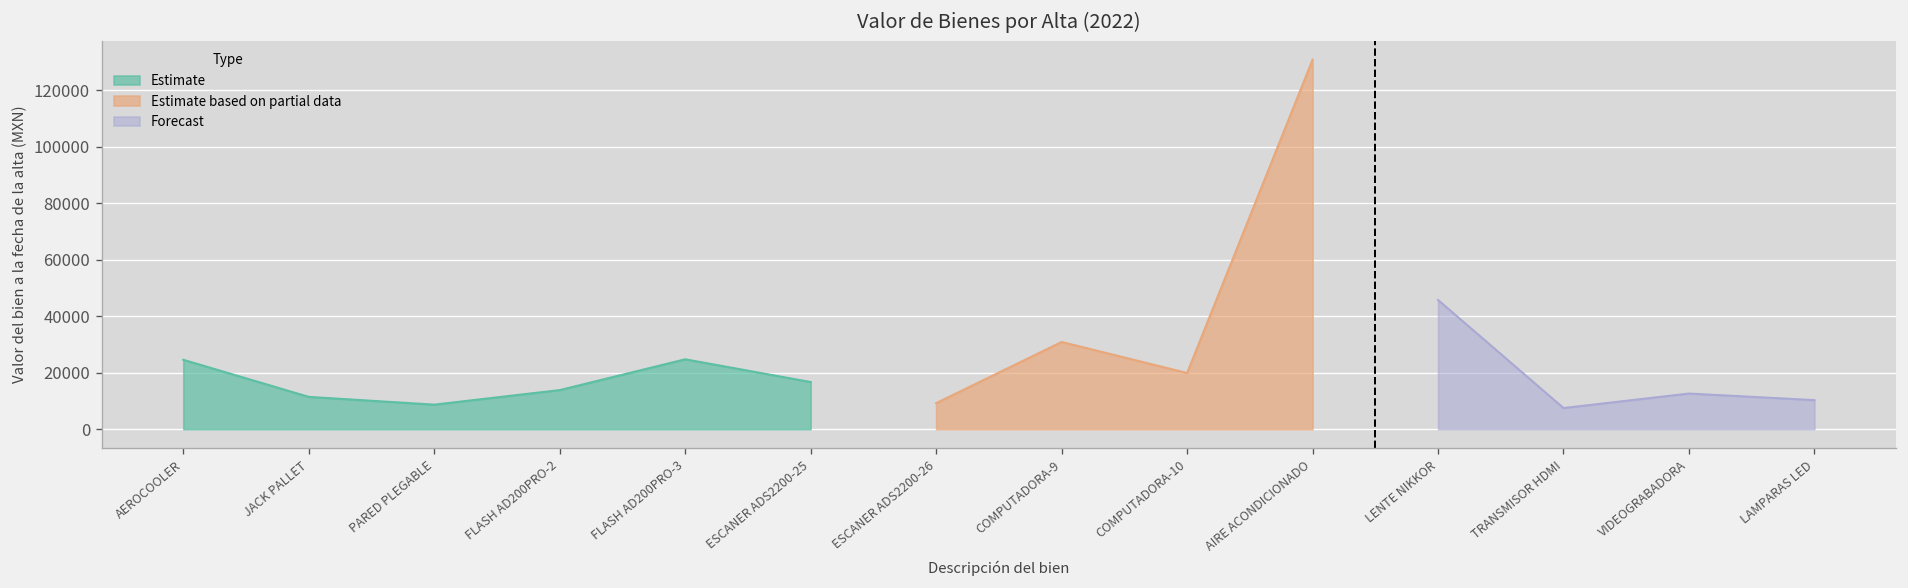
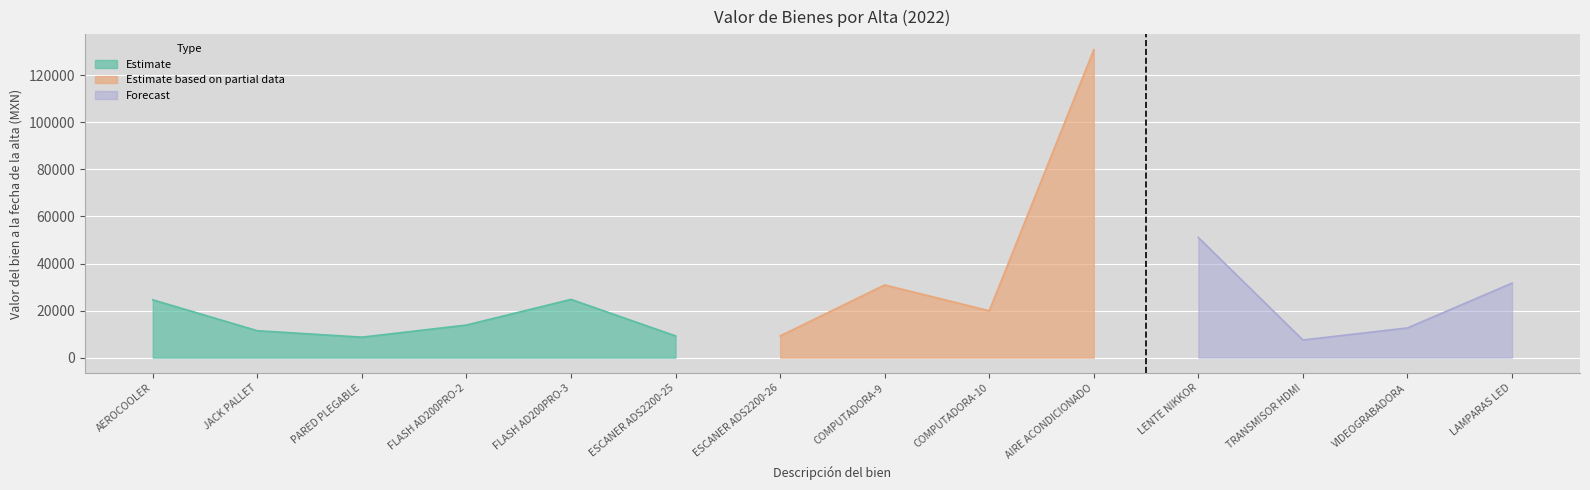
  {
    "Estimate": {
      "AEROCOOLER": 25000,
      "JACK PALLET": 11000,
      "PARED PLEGABLE": 9000,
      "FLASH AD200PRO-2": 14000,
      "FLASH AD200PRO-3": 25000,
-     "ESCANER ADS2200-25": 17000
+     "ESCANER ADS2200-25": 9000
    },
    "Estimate based on partial data": {
      "ESCANER ADS2200-26": 9000,
      "COMPUTADORA-9": 31000,
      "COMPUTADORA-10": 20000,
      "AIRE ACONDICIONADO": 131000
    },
    "Forecast": {
-     "LENTE NIKKOR": 46000,
+     "LENTE NIKKOR": 51000,
      "TRANSMISOR HDMI": 7000,
      "VIDEOGRABADORA": 13000,
-     "LAMPARAS LED": 10000
+     "LAMPARAS LED": 32000
    }
  }
